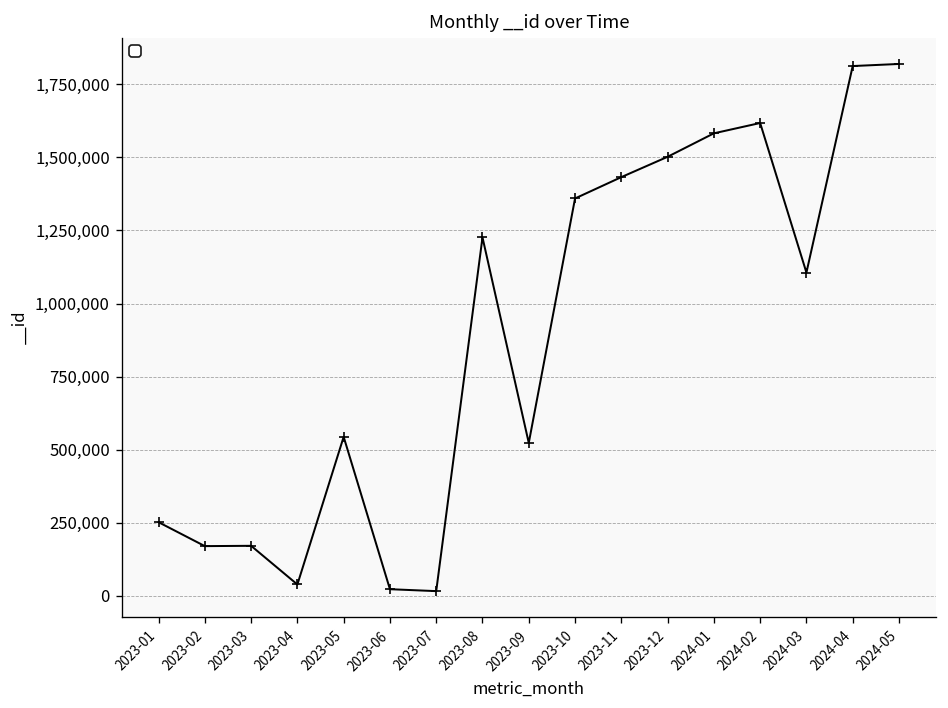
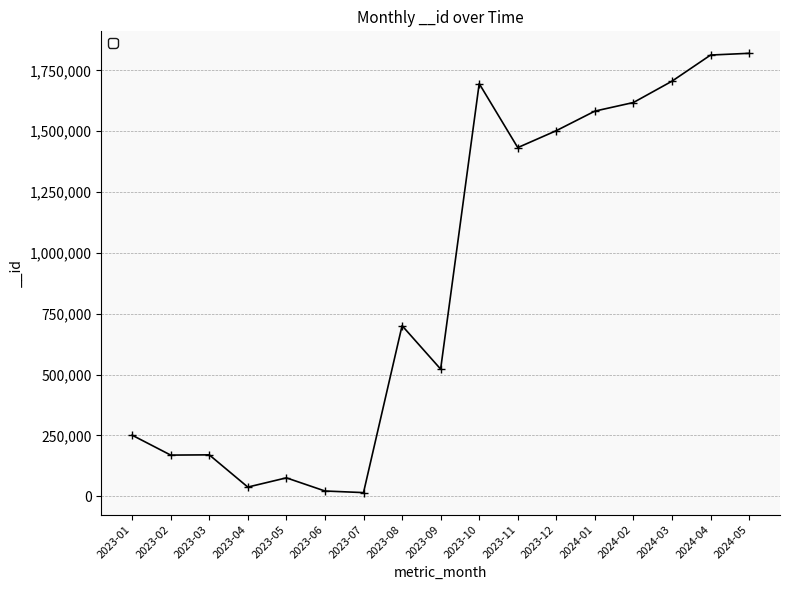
  {
    "2023-01": "250,000",
    "2023-02": "170,000",
    "2023-03": "170,000",
    "2023-04": "40,000",
-   "2023-05": "540,000",
+   "2023-05": "80,000",
    "2023-06": "20,000",
    "2023-07": "20,000",
-   "2023-08": "1,230,000",
+   "2023-08": "700,000",
    "2023-09": "520,000",
-   "2023-10": "1,360,000",
+   "2023-10": "1,700,000",
    "2023-11": "1,430,000",
    "2023-12": "1,500,000",
    "2024-01": "1,580,000",
    "2024-02": "1,620,000",
-   "2024-03": "1,110,000",
+   "2024-03": "1,710,000",
    "2024-04": "1,810,000",
    "2024-05": "1,820,000"
  }
